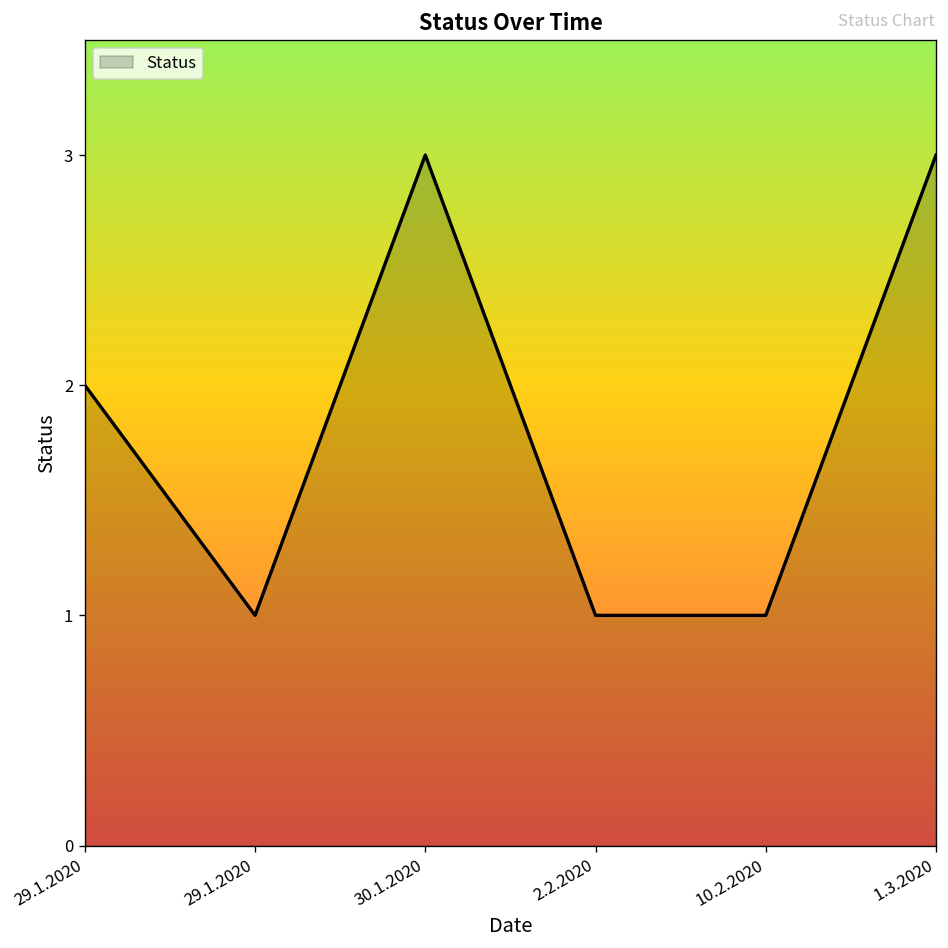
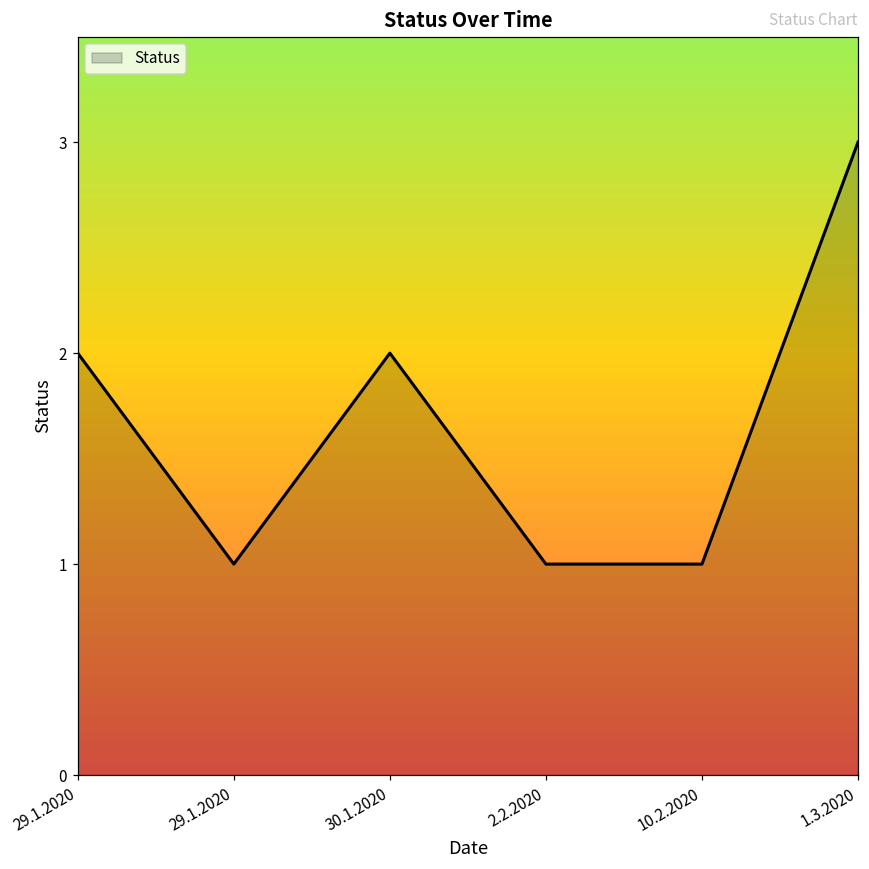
  {
-   "30.1.2020": 3,
+   "30.1.2020": 2,
    "2.2.2020": 1,
    "10.2.2020": 1,
    "1.3.2020": 3
  }
